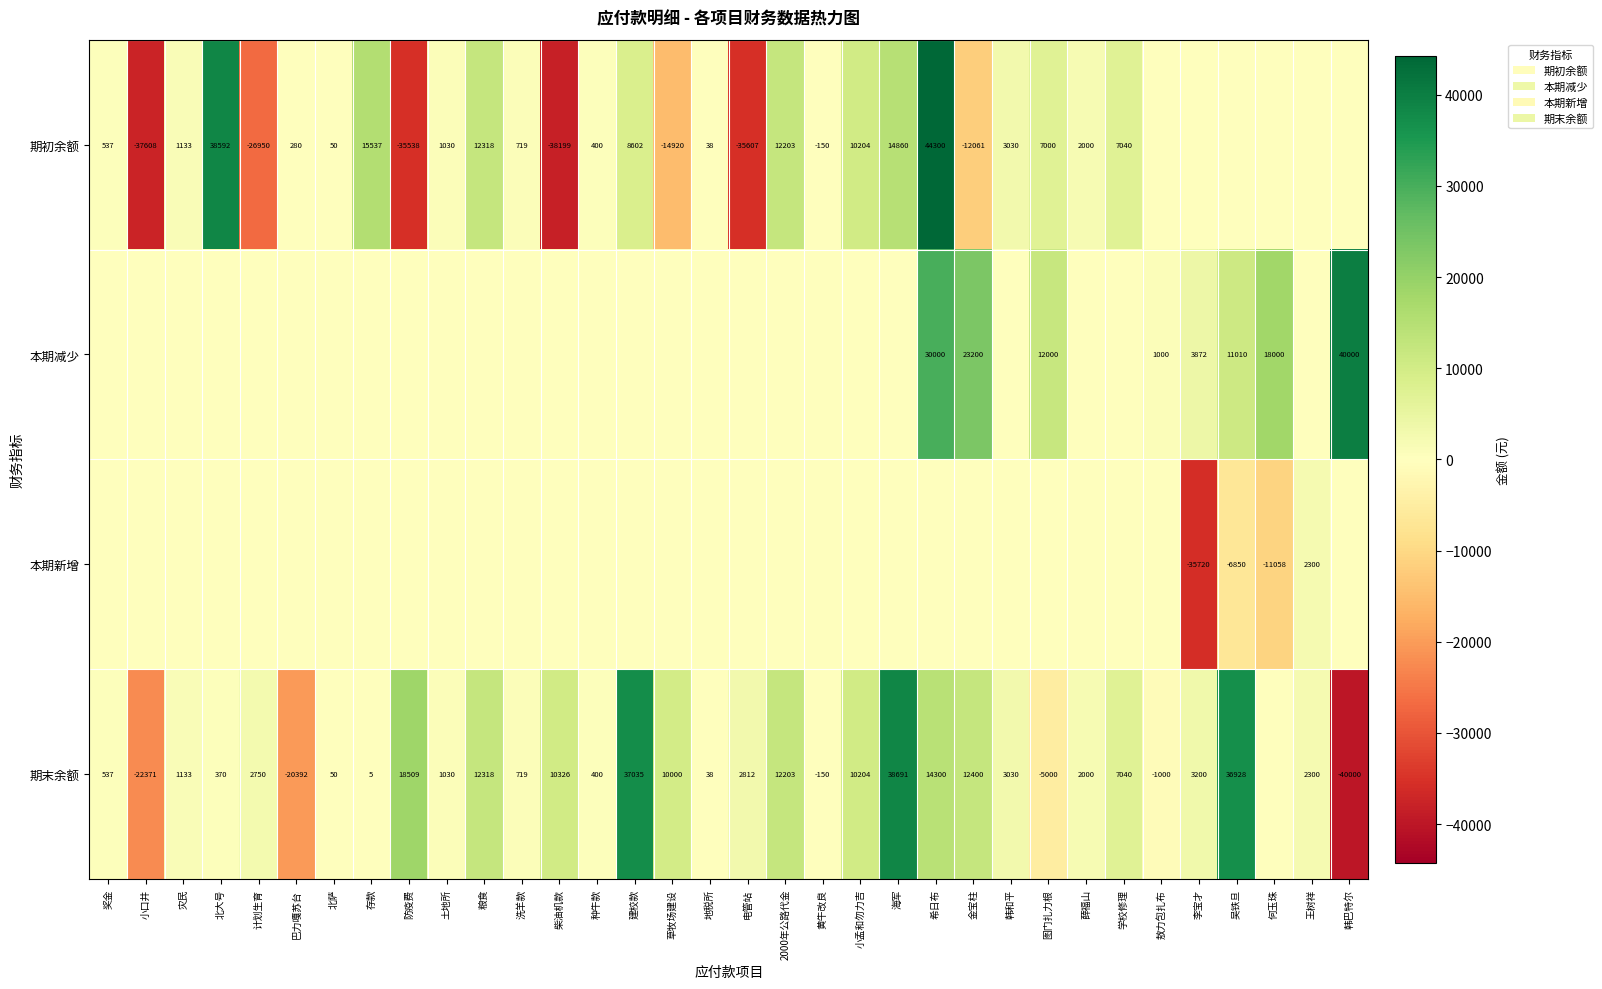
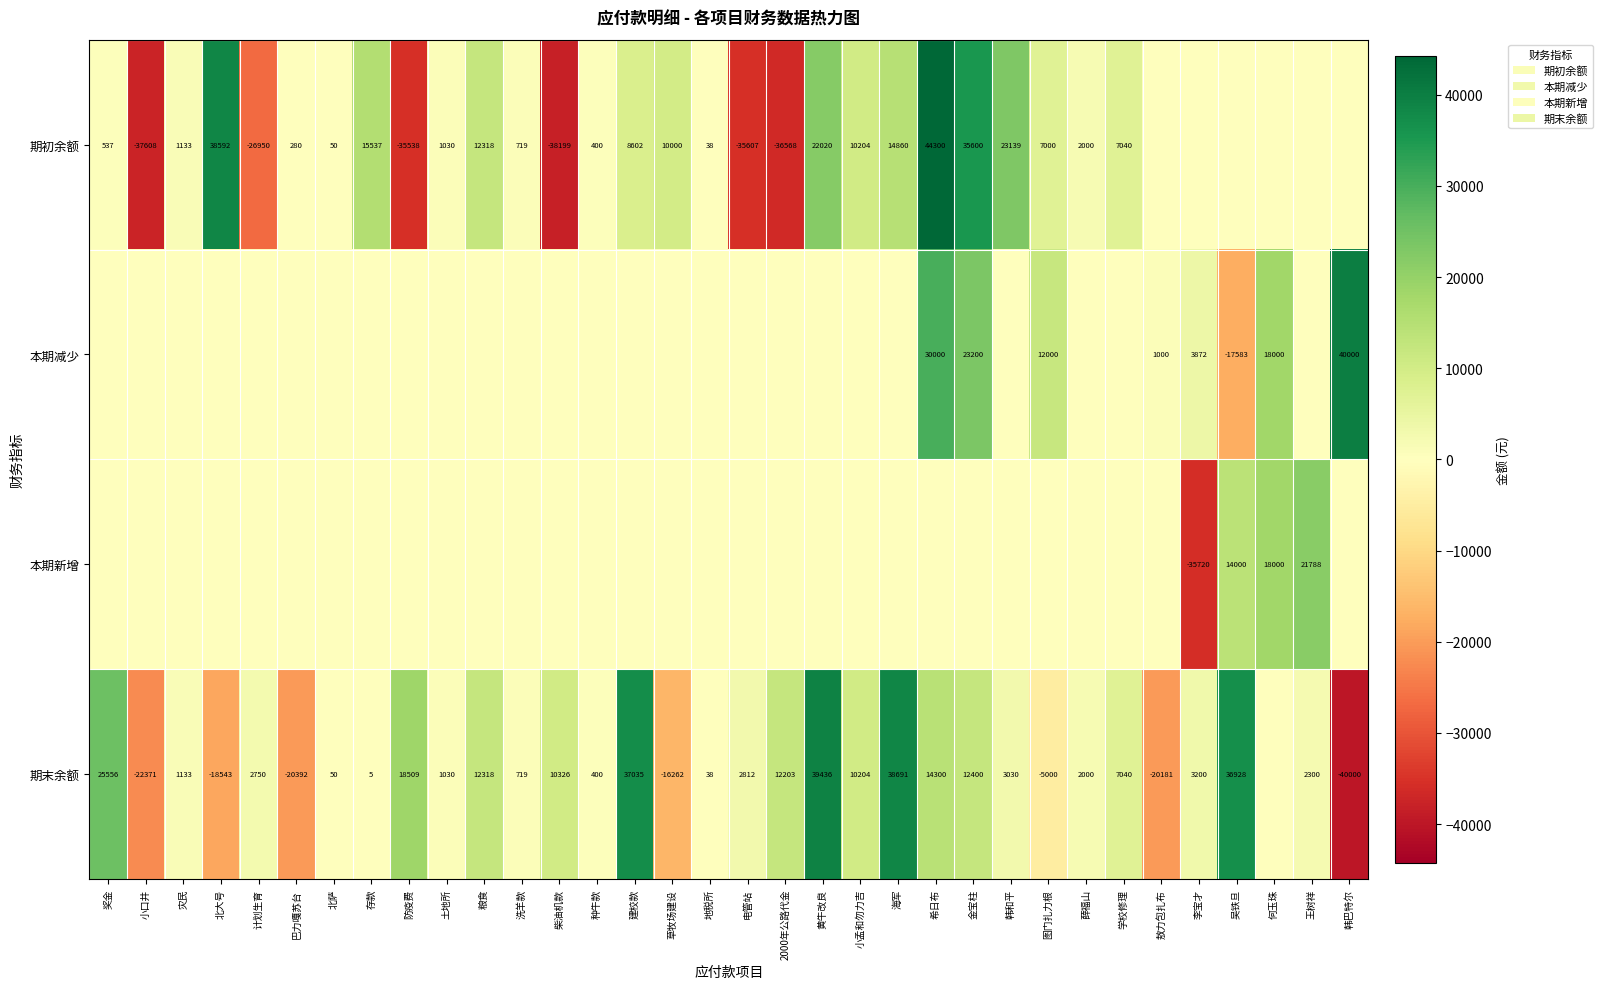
  {
    "期初余额": {
      "奖金": 537,
      "小口井": -37608,
      "灾民": 1133,
      "北大号": 38592,
      "计划生育": -26950,
      "巴力嘎苏台": 280,
      "北萨": 50,
      "存款": 15537,
      "防疫费": -35538,
      "土地所": 1030,
      "粮食": 12318,
      "洗羊款": 719,
      "柴油机款": -38199,
      "种牛款": 400,
      "建校款": 8602,
-     "草牧场建设": -14920,
+     "草牧场建设": 10000,
      "地税所": 38,
      "电管站": -35607,
-     "2000年公路代金": 12203,
-     "黄牛改良": -150,
+     "2000年公路代金": -36568,
+     "黄牛改良": 22020,
      "小孟和勿力吉": 10204,
      "海军": 14860,
      "希日布": 44300,
-     "金宝柱": -12061,
-     "韩和平": 3030,
+     "金宝柱": 35600,
+     "韩和平": 23139,
      "图门扎力根": 7000,
      "薛福山": 2000,
      "学校修理": 7040
    },
    "本期减少": {
      "希日布": 30000,
      "金宝柱": 23200,
      "图门扎力根": 12000,
      "敖力包扎布": 1000,
      "李宝才": 3872,
-     "吴铁旦": 11010,
+     "吴铁旦": -17583,
      "何玉珠": 18000,
      "韩巴特尔": 40000
    },
    "本期新增": {
      "李宝才": -35720,
-     "吴铁旦": -6850,
-     "何玉珠": -11058,
-     "王树祥": 2300
+     "吴铁旦": 14000,
+     "何玉珠": 18000,
+     "王树祥": 21788
    },
    "期末余额": {
-     "奖金": 537,
+     "奖金": 25556,
      "小口井": -22371,
      "灾民": 1133,
-     "北大号": 370,
+     "北大号": -18543,
      "计划生育": 2750,
      "巴力嘎苏台": -20392,
      "北萨": 50,
      "存款": 5,
      "防疫费": 18509,
      "土地所": 1030,
      "粮食": 12318,
      "洗羊款": 719,
      "柴油机款": 10326,
      "种牛款": 400,
      "建校款": 37035,
-     "草牧场建设": 10000,
+     "草牧场建设": -16262,
      "地税所": 38,
      "电管站": 2812,
      "2000年公路代金": 12203,
-     "黄牛改良": -150,
+     "黄牛改良": 39436,
      "小孟和勿力吉": 10204,
      "海军": 38691,
      "希日布": 14300,
      "金宝柱": 12400,
      "韩和平": 3030,
      "图门扎力根": -5000,
      "薛福山": 2000,
      "学校修理": 7040,
-     "敖力包扎布": -1000,
+     "敖力包扎布": -20181,
      "李宝才": 3200,
      "吴铁旦": 36928,
      "王树祥": 2300,
      "韩巴特尔": -40000
    }
  }
